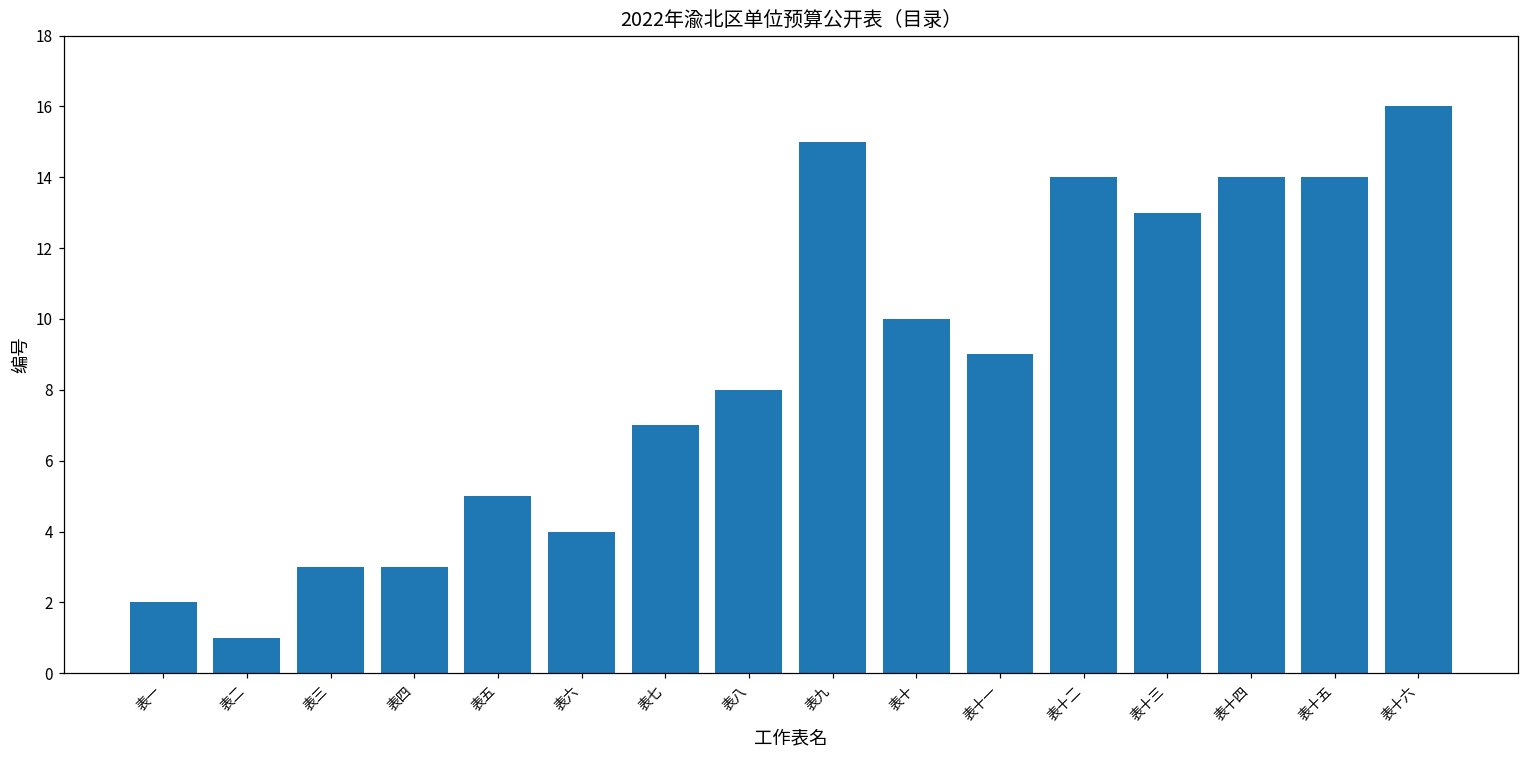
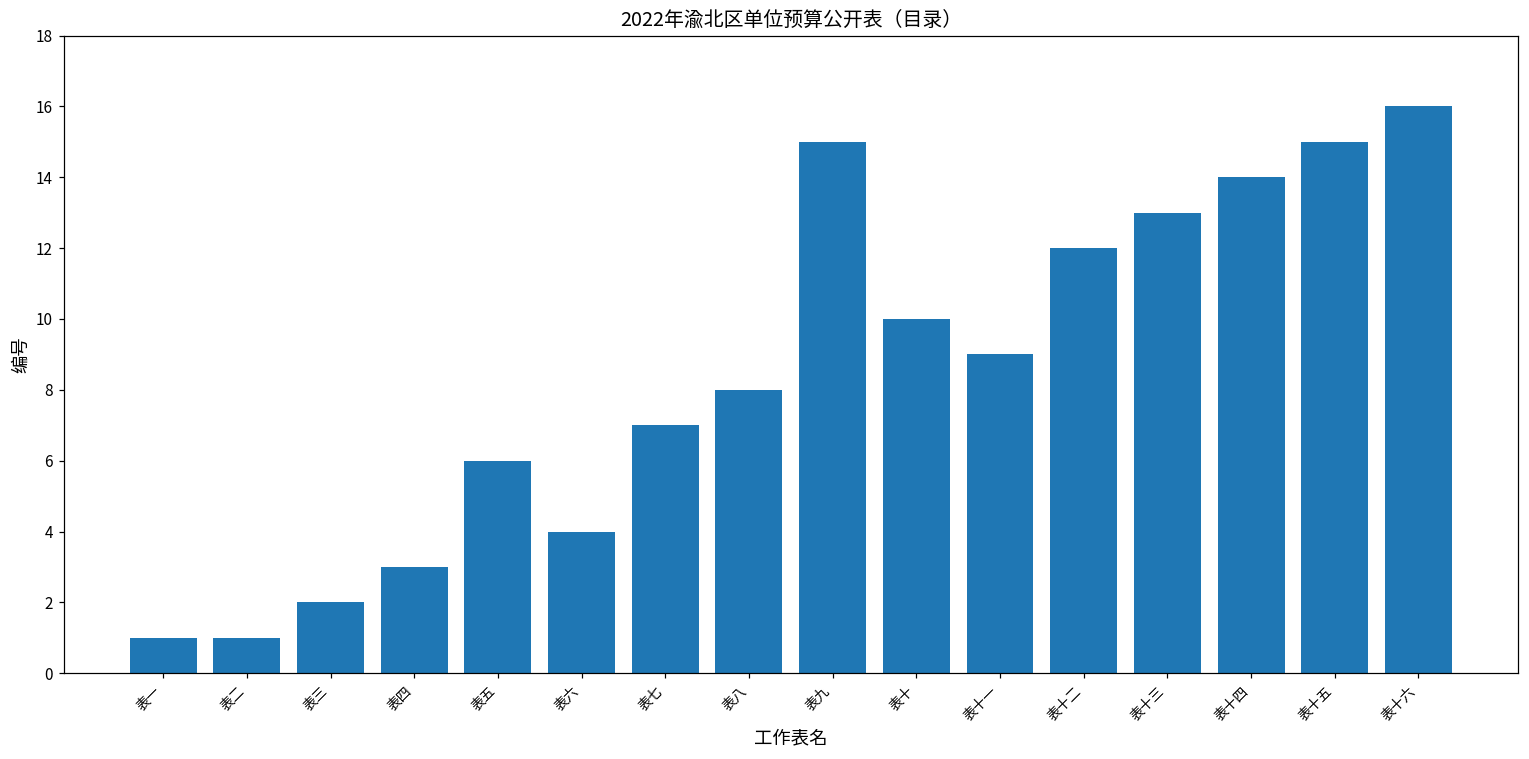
  {
-   "表一": 2,
+   "表一": 1,
    "表二": 1,
-   "表三": 3,
+   "表三": 2,
    "表四": 3,
-   "表五": 5,
+   "表五": 6,
    "表六": 4,
    "表七": 7,
    "表八": 8,
    "表九": 15,
    "表十": 10,
    "表十一": 9,
-   "表十二": 14,
+   "表十二": 12,
    "表十三": 13,
    "表十四": 14,
-   "表十五": 14,
+   "表十五": 15,
    "表十六": 16
  }
